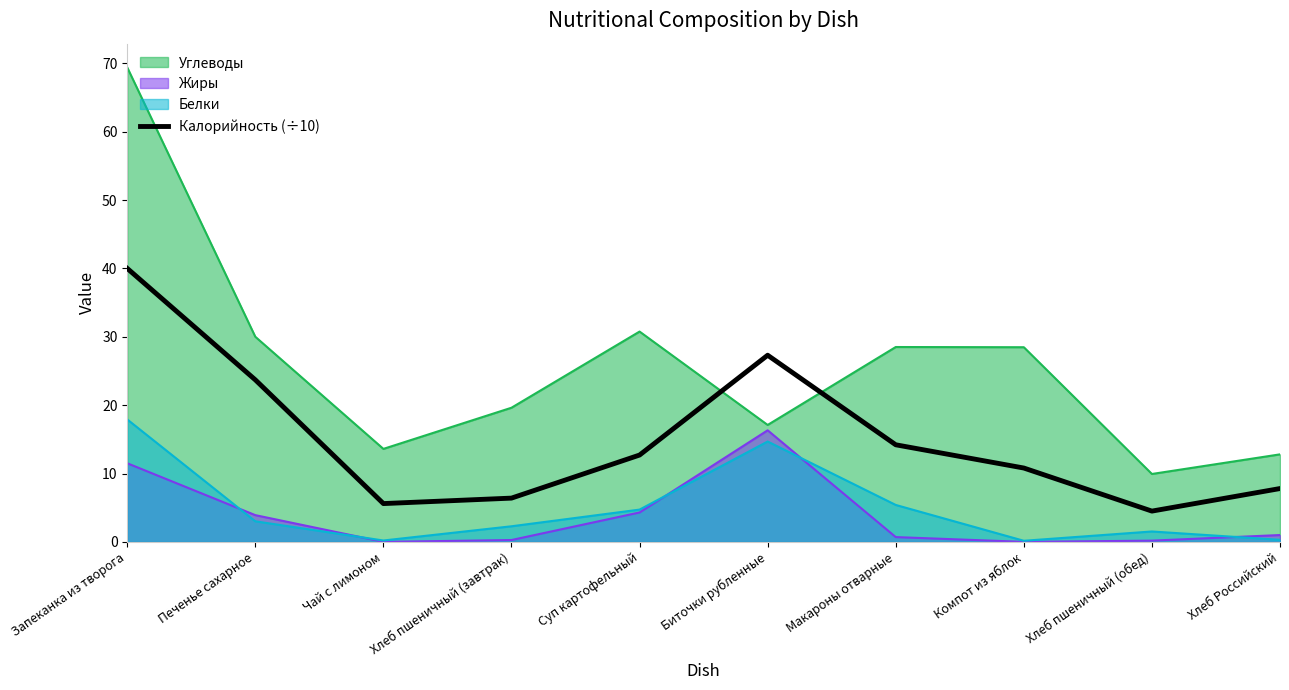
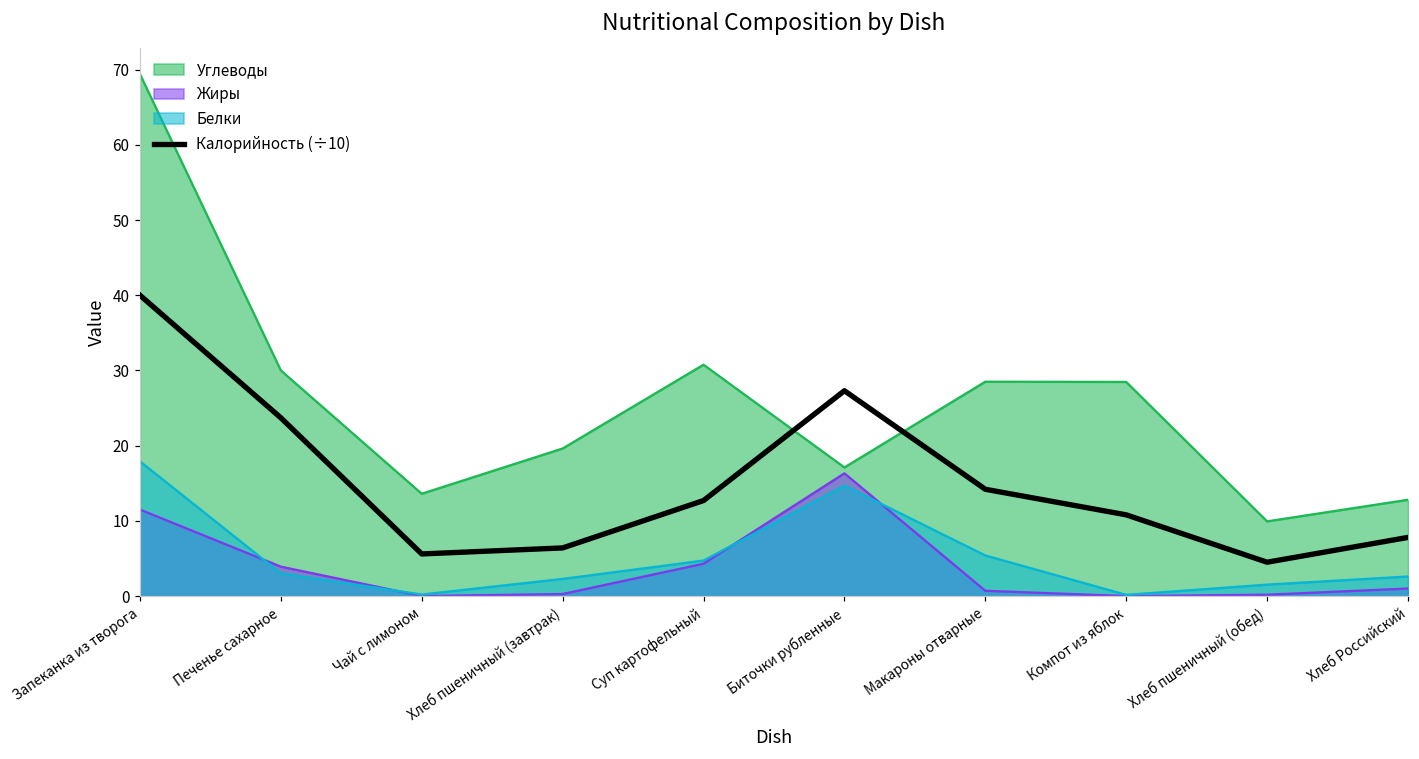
  {
    "Углеводы": {
      "Запеканка из творога": 69,
      "Печенье сахарное": 30,
      "Чай с лимоном": 14,
      "Хлеб пшеничный (завтрак)": 20,
      "Суп картофельный": 31,
      "Биточки рубленные": 17,
      "Макароны отварные": 29,
      "Компот из яблок": 28,
      "Хлеб пшеничный (обед)": 10,
      "Хлеб Российский": 13
    },
    "Жиры": {
      "Запеканка из творога": 12,
      "Печенье сахарное": 4,
      "Хлеб пшеничный (завтрак)": 0,
      "Суп картофельный": 4,
      "Биточки рубленные": 16,
      "Макароны отварные": 1,
      "Хлеб пшеничный (обед)": 0,
      "Хлеб Российский": 1
    },
    "Белки": {
      "Запеканка из творога": 18,
      "Печенье сахарное": 3,
      "Хлеб пшеничный (завтрак)": 2,
      "Суп картофельный": 5,
      "Биточки рубленные": 15,
      "Макароны отварные": 5,
      "Хлеб пшеничный (обед)": 2,
-     "Хлеб Российский": 0
+     "Хлеб Российский": 3
    },
    "Калорийность (÷10)": {
      "Запеканка из творога": 40,
      "Печенье сахарное": 24,
      "Чай с лимоном": 6,
      "Хлеб пшеничный (завтрак)": 6,
      "Суп картофельный": 13,
      "Биточки рубленные": 27,
      "Макароны отварные": 14,
      "Компот из яблок": 11,
      "Хлеб пшеничный (обед)": 5,
      "Хлеб Российский": 8
    }
  }
